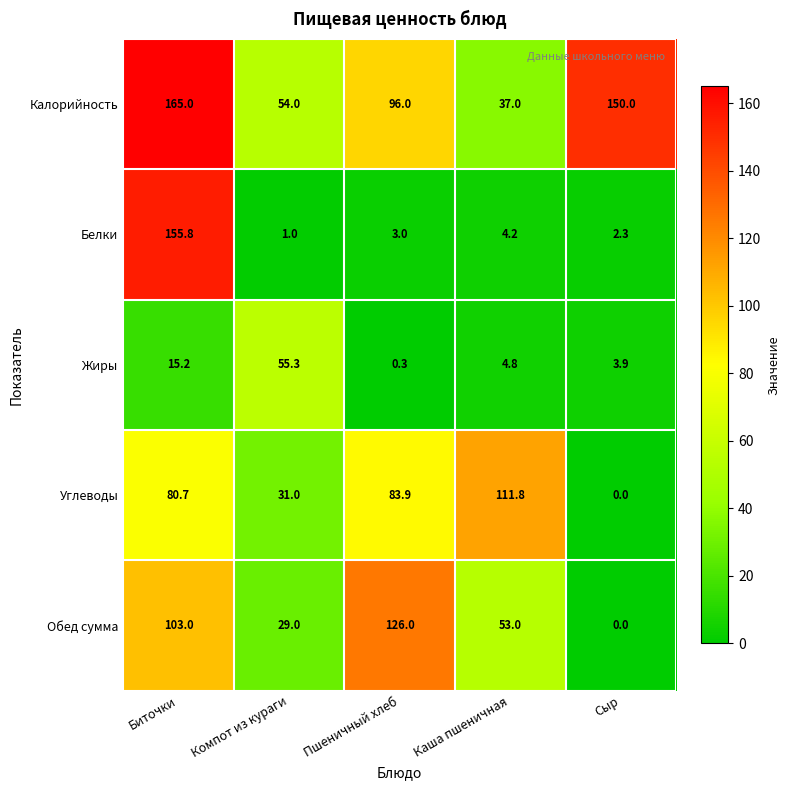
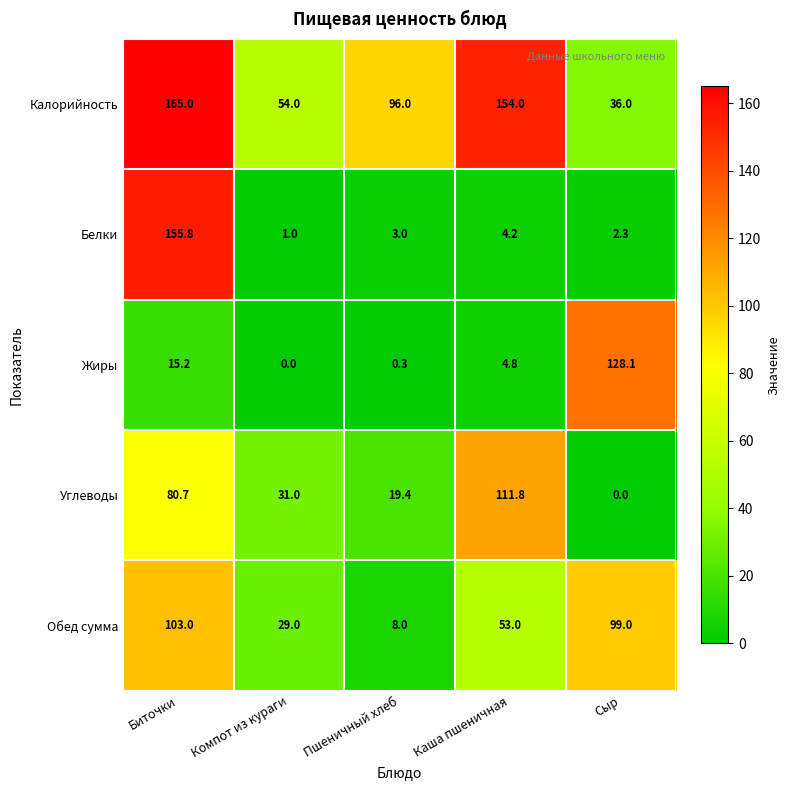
  {
    "Калорийность": {
      "Биточки": 165.0,
      "Компот из кураги": 54.0,
      "Пшеничный хлеб": 96.0,
-     "Каша пшеничная": 37.0,
-     "Сыр": 150.0
+     "Каша пшеничная": 154.0,
+     "Сыр": 36.0
    },
    "Белки": {
      "Биточки": 155.8,
      "Компот из кураги": 1.0,
      "Пшеничный хлеб": 3.0,
      "Каша пшеничная": 4.2,
      "Сыр": 2.3
    },
    "Жиры": {
      "Биточки": 15.2,
-     "Компот из кураги": 55.3,
+     "Компот из кураги": 0.0,
      "Пшеничный хлеб": 0.3,
      "Каша пшеничная": 4.8,
-     "Сыр": 3.9
+     "Сыр": 128.1
    },
    "Углеводы": {
      "Биточки": 80.7,
      "Компот из кураги": 31.0,
-     "Пшеничный хлеб": 83.9,
+     "Пшеничный хлеб": 19.4,
      "Каша пшеничная": 111.8,
      "Сыр": 0.0
    },
    "Обед сумма": {
      "Биточки": 103.0,
      "Компот из кураги": 29.0,
-     "Пшеничный хлеб": 126.0,
+     "Пшеничный хлеб": 8.0,
      "Каша пшеничная": 53.0,
-     "Сыр": 0.0
+     "Сыр": 99.0
    }
  }
